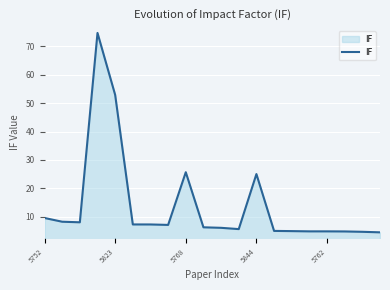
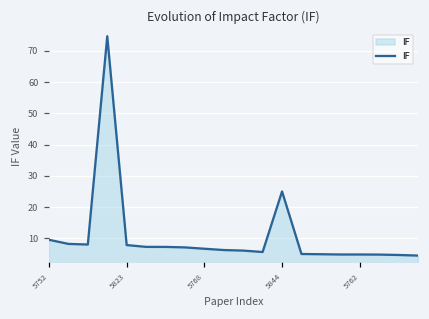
  {
    "5752": 10,
-   "5823": 53,
-   "5768": 26,
+   "5823": 8,
+   "5768": 7,
    "5844": 25,
    "5762": 5
  }
